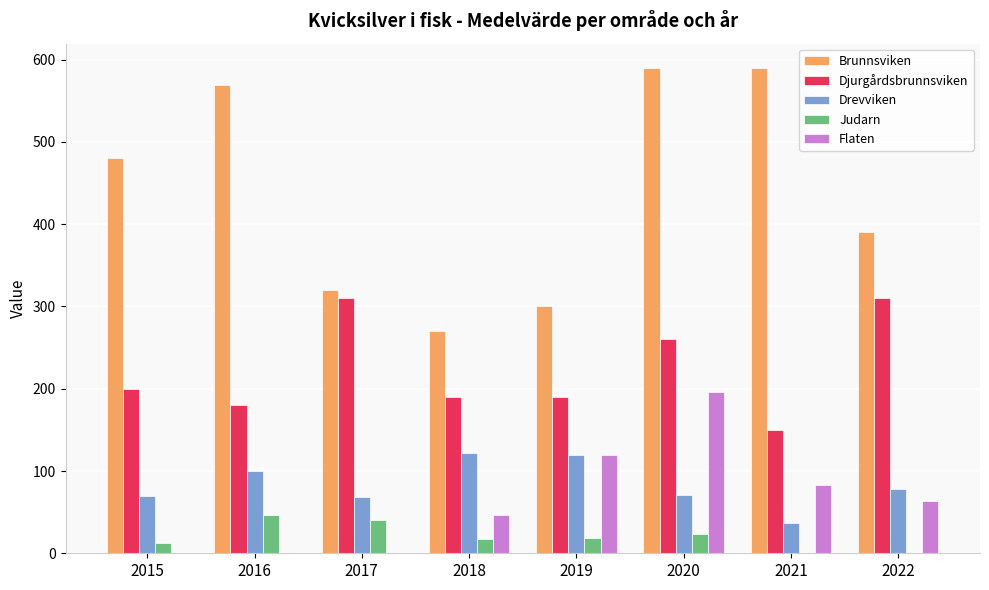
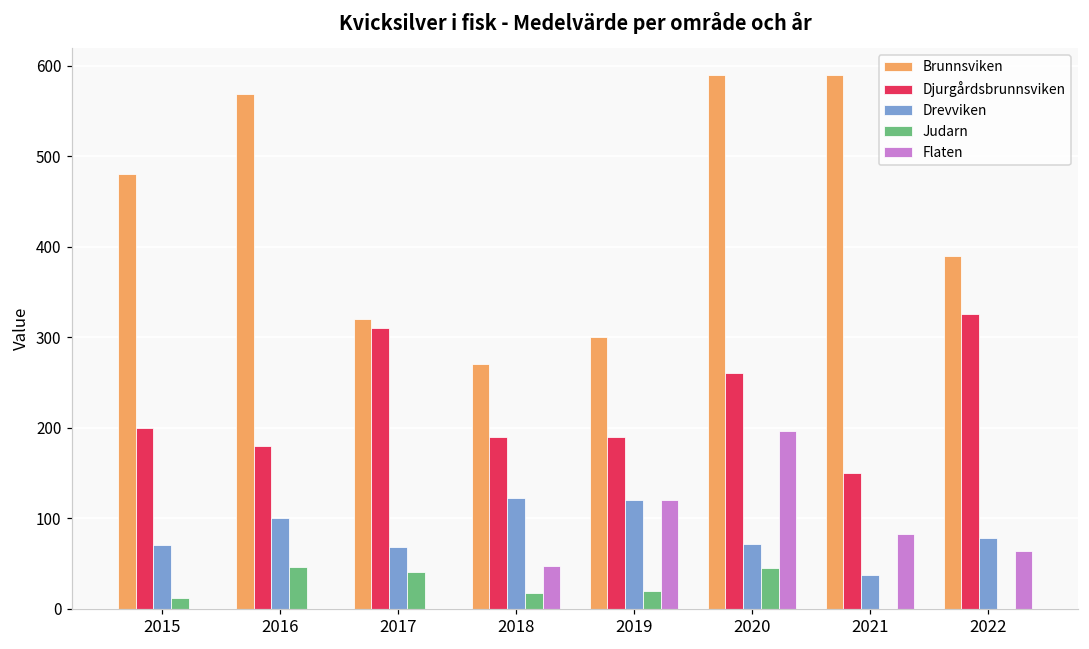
  {
    "Brunnsviken": {
      "2015": 480,
      "2016": 570,
      "2017": 320,
      "2018": 270,
      "2019": 300,
      "2020": 590,
      "2021": 590,
      "2022": 390
    },
    "Djurgårdsbrunnsviken": {
      "2015": 200,
      "2016": 180,
      "2017": 310,
      "2018": 190,
      "2019": 190,
      "2020": 260,
      "2021": 150,
-     "2022": 310
+     "2022": 330
    },
    "Drevviken": {
      "2015": 70,
      "2016": 100,
      "2017": 70,
      "2018": 120,
      "2019": 120,
      "2020": 70,
      "2021": 40,
      "2022": 80
    },
    "Judarn": {
      "2015": 10,
      "2016": 50,
      "2017": 40,
      "2018": 20,
      "2019": 20,
-     "2020": 20,
+     "2020": 50,
      "2021": 0,
      "2022": 0
    },
    "Flaten": {
      "2015": 0,
      "2016": 0,
      "2017": 0,
      "2018": 50,
      "2019": 120,
      "2020": 200,
      "2021": 80,
      "2022": 60
    }
  }
